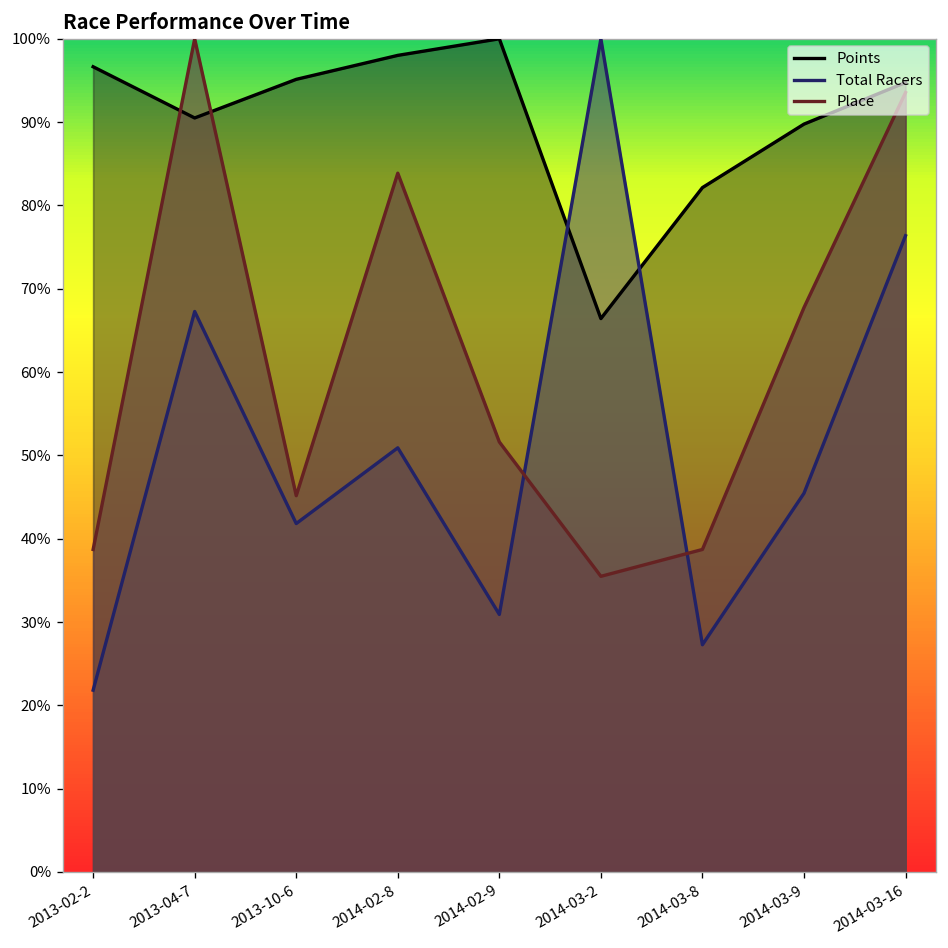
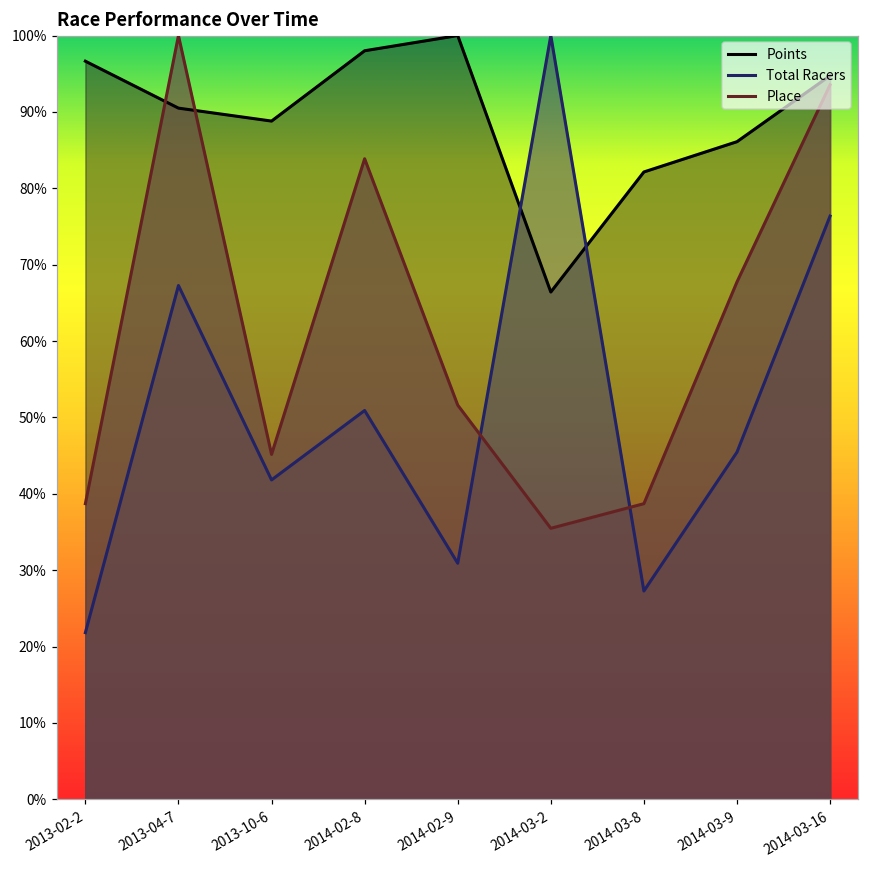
  {
    "Points": {
      "2013-02-2": "97%",
      "2013-04-7": "90%",
-     "2013-10-6": "95%",
+     "2013-10-6": "89%",
      "2014-02-8": "98%",
      "2014-02-9": "100%",
      "2014-03-2": "66%",
      "2014-03-8": "82%",
-     "2014-03-9": "90%"
+     "2014-03-9": "86%"
    }
  }
